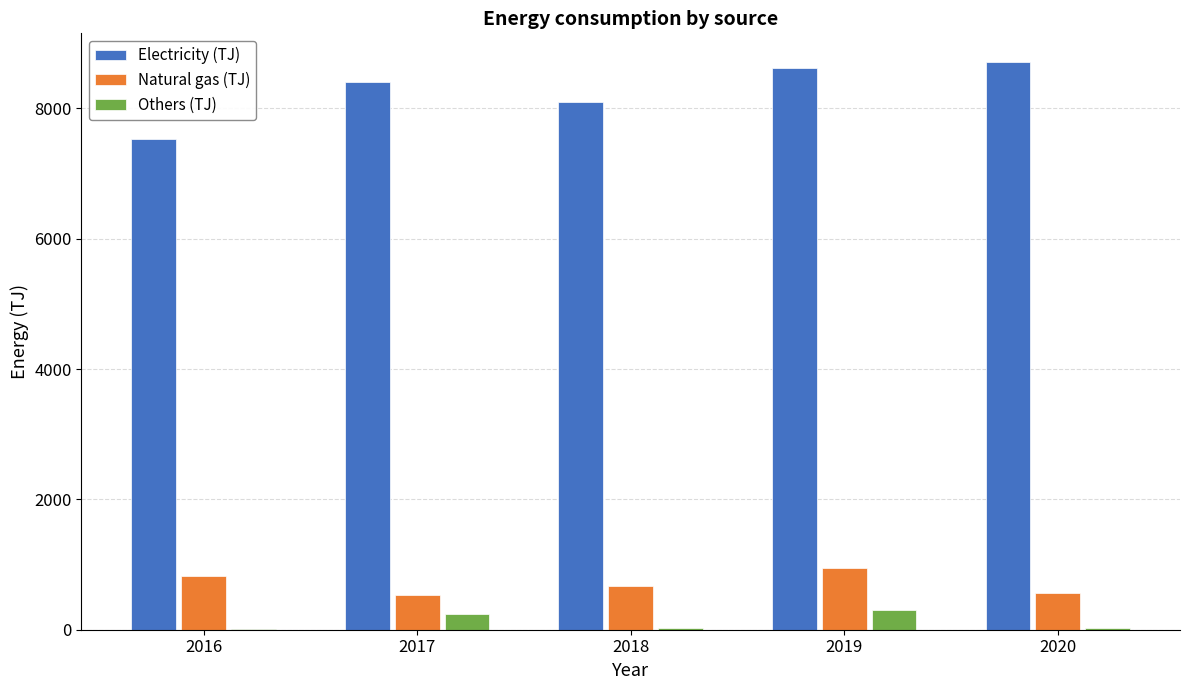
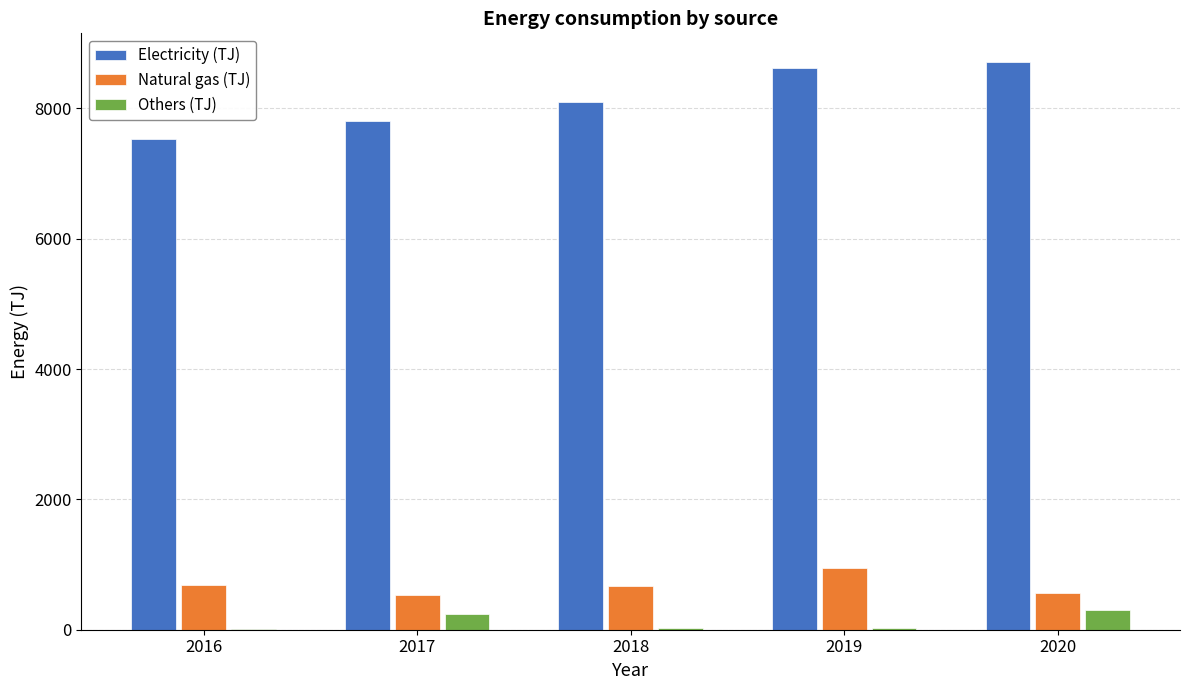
  {
    "Electricity (TJ)": {
      "2016": 7500,
-     "2017": 8400,
+     "2017": 7800,
      "2018": 8100,
      "2019": 8600,
      "2020": 8700
    },
    "Natural gas (TJ)": {
-     "2016": 800,
+     "2016": 700,
      "2017": 500,
      "2018": 700,
      "2019": 900,
      "2020": 600
    },
    "Others (TJ)": {
      "2017": 200,
-     "2019": 300,
-     "2020": 0
+     "2019": 0,
+     "2020": 300
    }
  }
